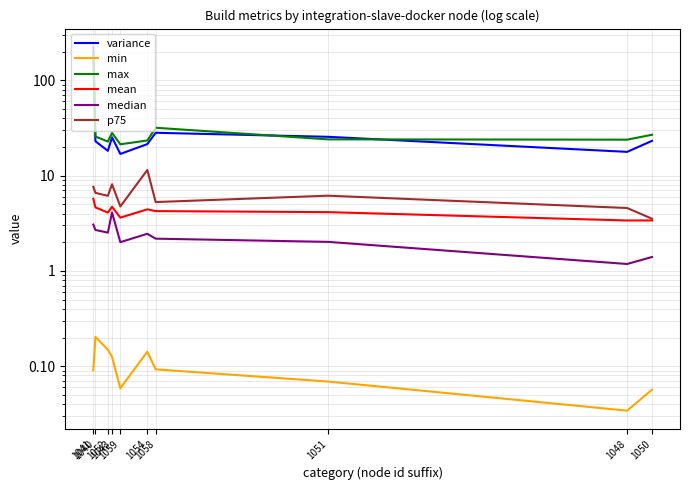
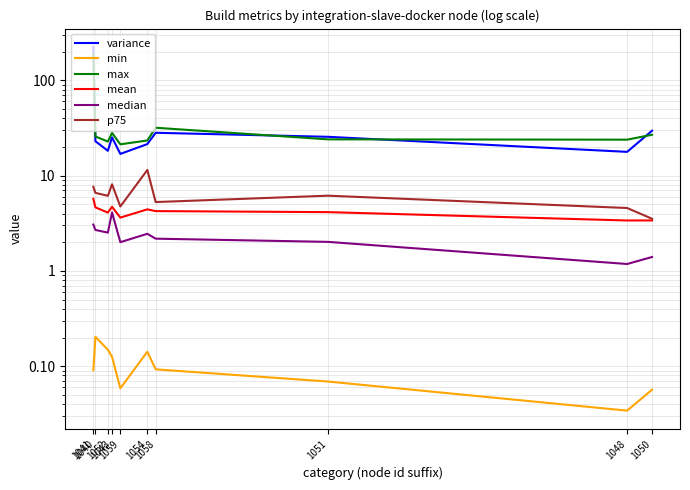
  {
    "variance": {
      "1040": 23,
      "1052": 18,
      "1043": 25,
      "1059": 17,
      "1054": 21,
      "1058": 28,
      "1051": 26,
      "1048": 18,
-     "1050": 23
+     "1050": 30
    },
    "min": {
      "1041": 0.09,
      "1040": 0.20,
      "1052": 0.15,
      "1043": 0.13,
      "1059": 0.06,
      "1054": 0.14,
      "1058": 0.09,
      "1051": 0.07,
      "1048": 0.034,
      "1050": 0.06
    },
    "max": {
      "1040": 26,
      "1052": 23,
      "1043": 28,
      "1059": 21,
      "1054": 23,
      "1058": 32,
      "1051": 24,
      "1048": 24,
      "1050": 27
    },
    "mean": {
      "1041": 6,
      "1040": 5,
      "1052": 4,
      "1043": 5,
      "1059": 3.6,
      "1054": 4,
      "1058": 4,
      "1051": 4,
      "1048": 3.4
    },
    "median": {
      "1041": 3,
      "1040": 2.7,
      "1052": 2.5,
      "1043": 4,
      "1059": 2,
      "1054": 2.5,
      "1058": 2.2,
      "1051": 2,
      "1048": 1.2,
      "1050": 1.4
    },
    "p75": {
      "1041": 8,
      "1040": 7,
      "1052": 6,
      "1043": 8,
      "1059": 5,
      "1054": 11,
      "1058": 5,
      "1051": 6,
      "1048": 5
    }
  }
